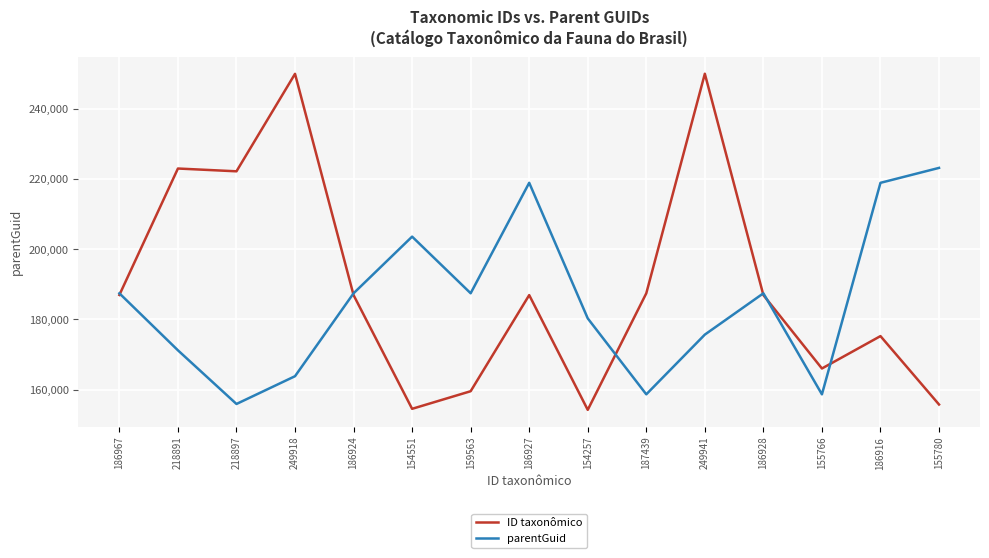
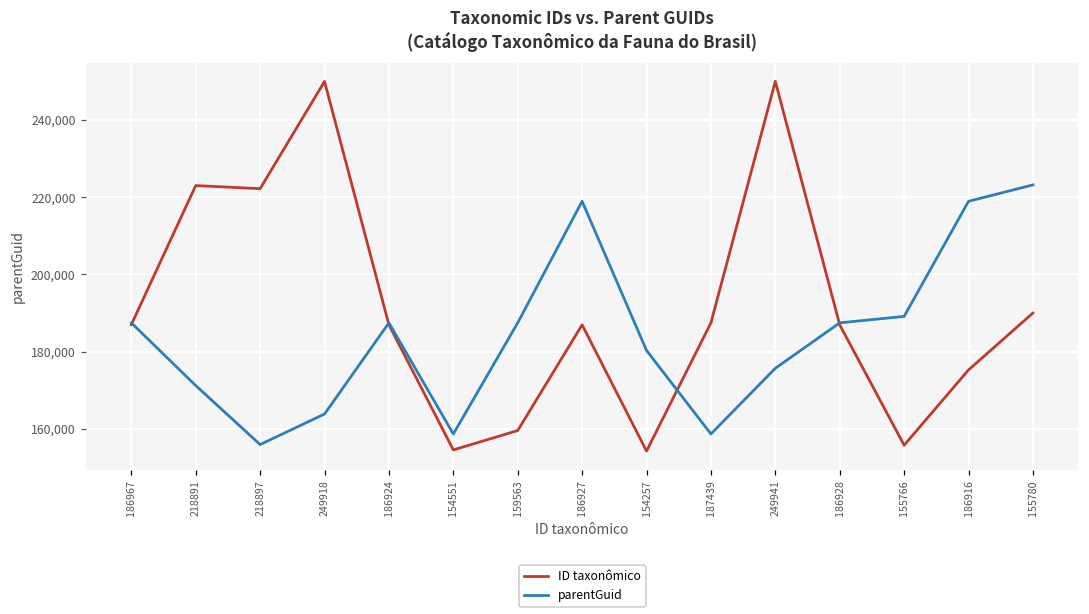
  {
    "ID taxonômico": {
      "218891": "223,000",
      "218897": "222,000",
      "249918": "250,000",
      "154551": "155,000",
      "159563": "160,000",
      "186927": "187,000",
      "154257": "154,000",
      "187439": "187,000",
      "249941": "250,000",
-     "155766": "166,000",
+     "155766": "156,000",
      "186916": "175,000",
-     "155780": "156,000"
+     "155780": "190,000"
    },
    "parentGuid": {
      "218891": "171,000",
      "218897": "156,000",
      "249918": "164,000",
-     "154551": "204,000",
+     "154551": "159,000",
      "159563": "187,000",
      "186927": "219,000",
      "154257": "180,000",
      "187439": "159,000",
      "249941": "176,000",
-     "155766": "159,000",
+     "155766": "189,000",
      "186916": "219,000",
      "155780": "223,000"
    }
  }
